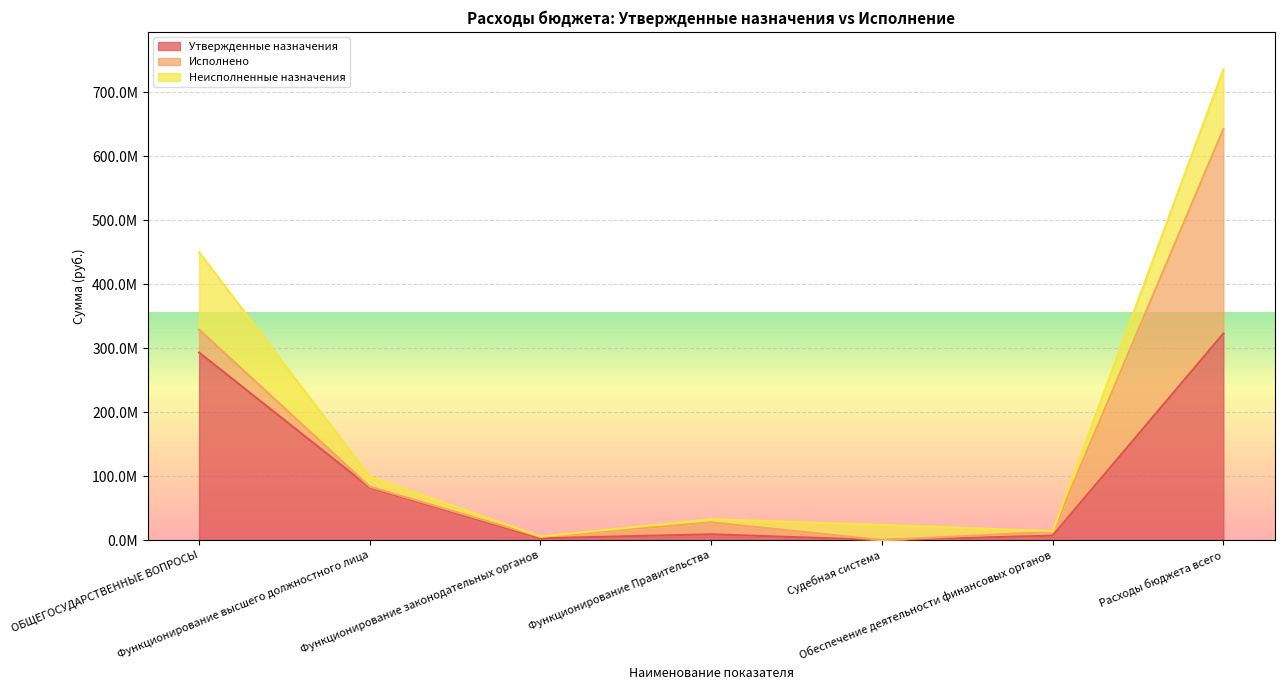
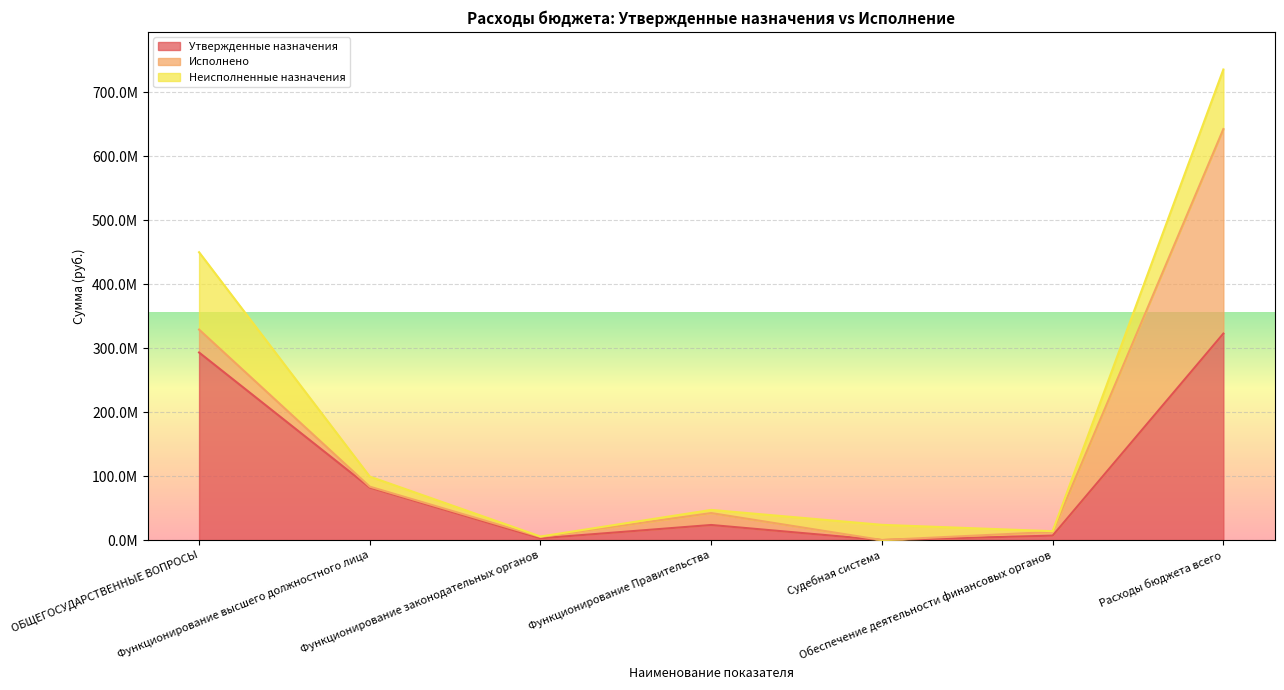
  {
    "Утвержденные назначения": {
      "ОБЩЕГОСУДАРСТВЕННЫЕ ВОПРОСЫ": 290000000,
-     "Функционирование Правительства": 10000000,
+     "Функционирование Правительства": 20000000,
      "Обеспечение деятельности финансовых органов": 10000000,
      "Расходы бюджета всего": 320000000
    },
    "Исполнено": {
      "ОБЩЕГОСУДАРСТВЕННЫЕ ВОПРОСЫ": 40000000,
      "Функционирование Правительства": 20000000,
      "Расходы бюджета всего": 320000000
    },
    "Неисполненные назначения": {
      "ОБЩЕГОСУДАРСТВЕННЫЕ ВОПРОСЫ": 120000000,
      "Функционирование высшего должностного лица": 20000000,
      "Функционирование Правительства": 0,
      "Судебная система": 20000000,
      "Расходы бюджета всего": 90000000
    }
  }
